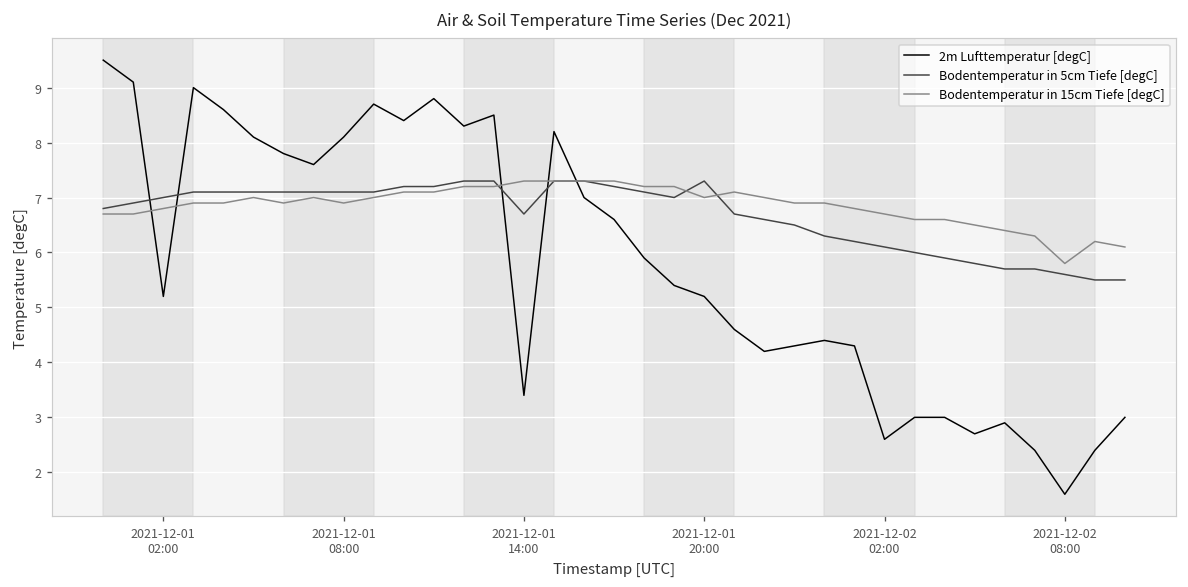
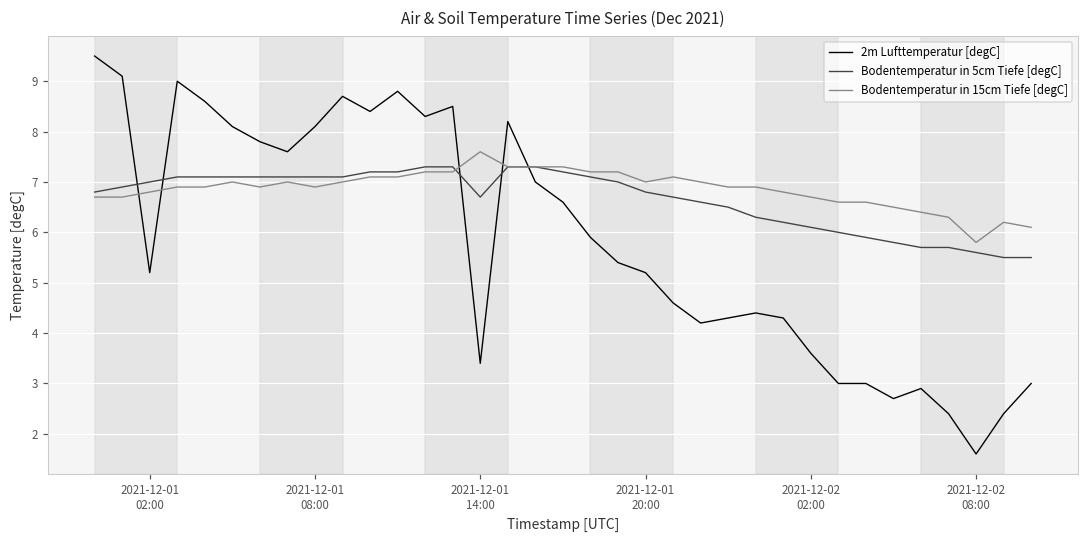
  {
    "2m Lufttemperatur [degC]": {
      "2021-12-01 02:00": 5.2,
      "2021-12-01 08:00": 8.1,
      "2021-12-01 14:00": 3.4,
      "2021-12-01 20:00": 5.2,
-     "2021-12-02 02:00": 2.6,
+     "2021-12-02 02:00": 3.6,
      "2021-12-02 08:00": 1.6
    },
    "Bodentemperatur in 5cm Tiefe [degC]": {
      "2021-12-01 02:00": 7.0,
      "2021-12-01 08:00": 7.1,
      "2021-12-01 14:00": 6.7,
-     "2021-12-01 20:00": 7.3,
+     "2021-12-01 20:00": 6.8,
      "2021-12-02 02:00": 6.1,
      "2021-12-02 08:00": 5.6
    },
    "Bodentemperatur in 15cm Tiefe [degC]": {
      "2021-12-01 02:00": 6.8,
      "2021-12-01 08:00": 6.9,
-     "2021-12-01 14:00": 7.3,
+     "2021-12-01 14:00": 7.6,
      "2021-12-01 20:00": 7.0,
      "2021-12-02 02:00": 6.7,
      "2021-12-02 08:00": 5.8
    }
  }
